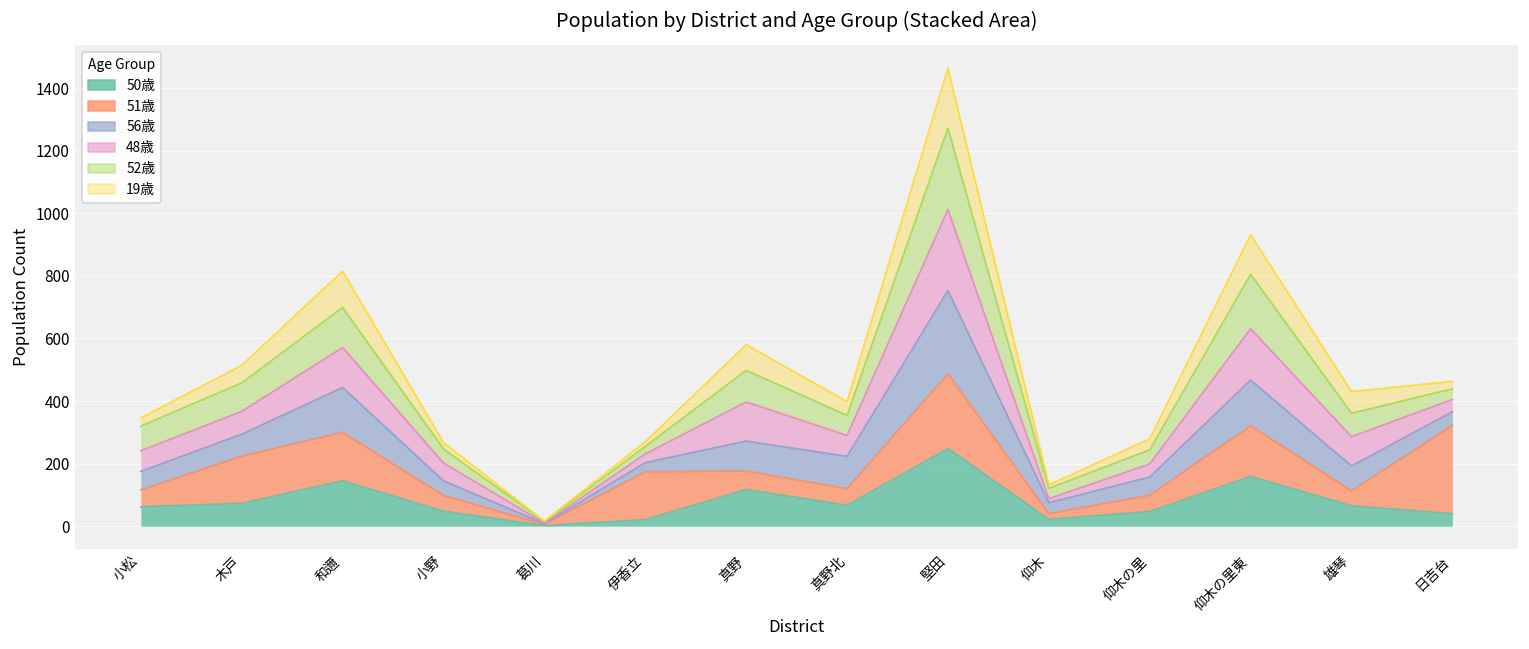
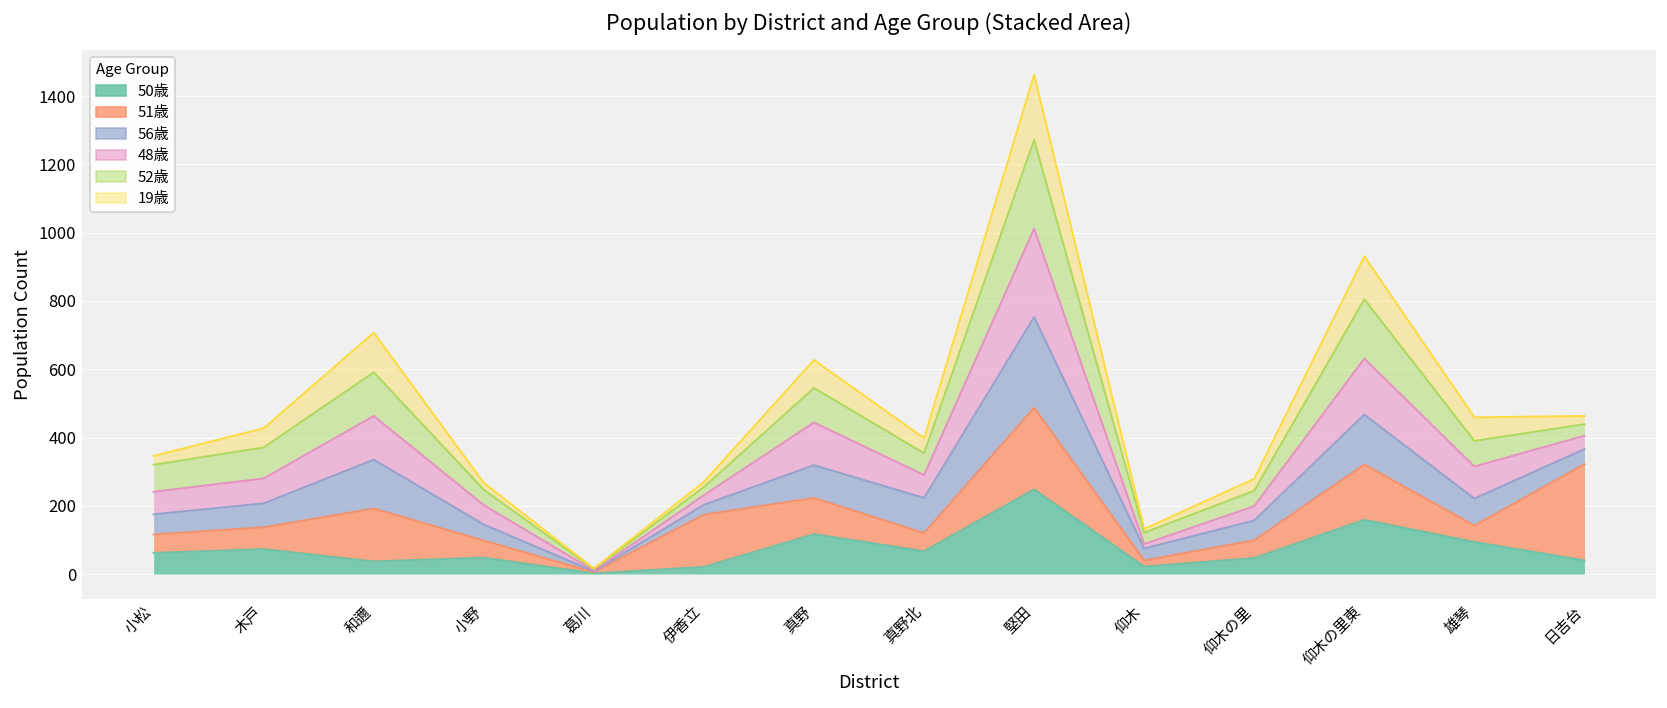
  {
    "50歳": {
      "小松": 60,
      "木戸": 70,
-     "和邇": 150,
+     "和邇": 40,
      "小野": 50,
      "伊香立": 20,
      "真野": 120,
      "真野北": 70,
      "堅田": 250,
      "仰木": 20,
      "仰木の里": 50,
      "仰木の里東": 160,
-     "雄琴": 70,
+     "雄琴": 90,
      "日吉台": 40
    },
    "51歳": {
      "小松": 50,
-     "木戸": 150,
+     "木戸": 60,
      "和邇": 160,
      "小野": 50,
      "伊香立": 150,
-     "真野": 60,
+     "真野": 110,
      "真野北": 50,
      "堅田": 240,
      "仰木": 20,
      "仰木の里": 50,
      "仰木の里東": 160,
      "雄琴": 50,
      "日吉台": 280
    },
    "56歳": {
      "小松": 60,
      "木戸": 70,
      "和邇": 140,
      "小野": 50,
      "伊香立": 30,
      "真野": 100,
      "真野北": 100,
      "堅田": 270,
      "仰木": 40,
      "仰木の里": 60,
      "仰木の里東": 150,
      "雄琴": 80,
      "日吉台": 40
    },
    "48歳": {
      "小松": 70,
      "木戸": 70,
      "和邇": 130,
      "小野": 60,
      "伊香立": 30,
      "真野": 130,
      "真野北": 70,
      "堅田": 260,
      "仰木": 10,
      "仰木の里": 40,
      "仰木の里東": 160,
      "雄琴": 90,
      "日吉台": 40
    }
  }
